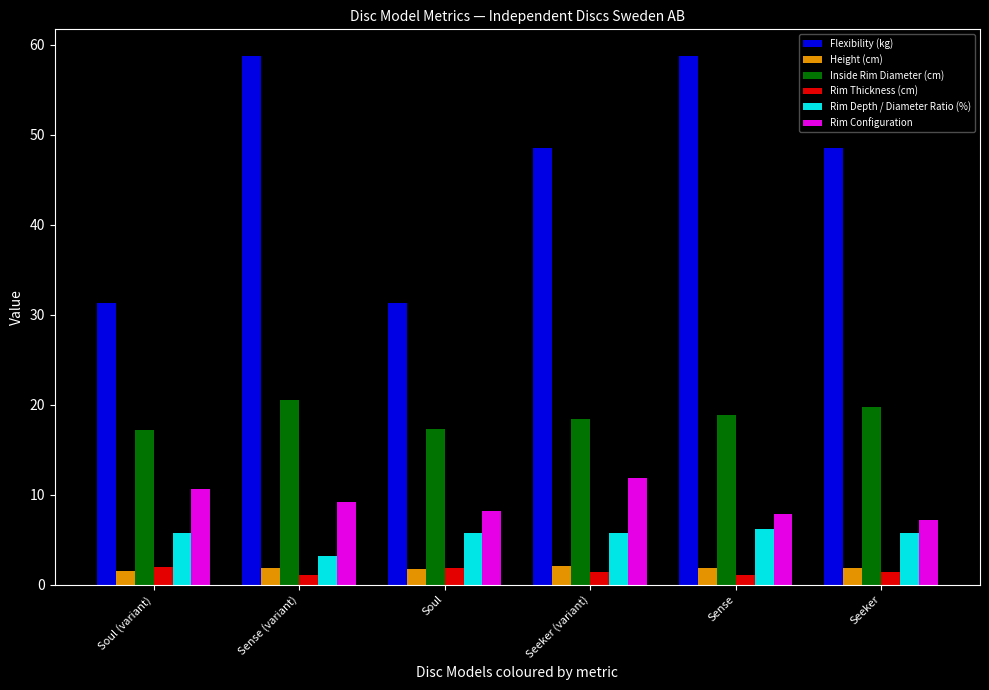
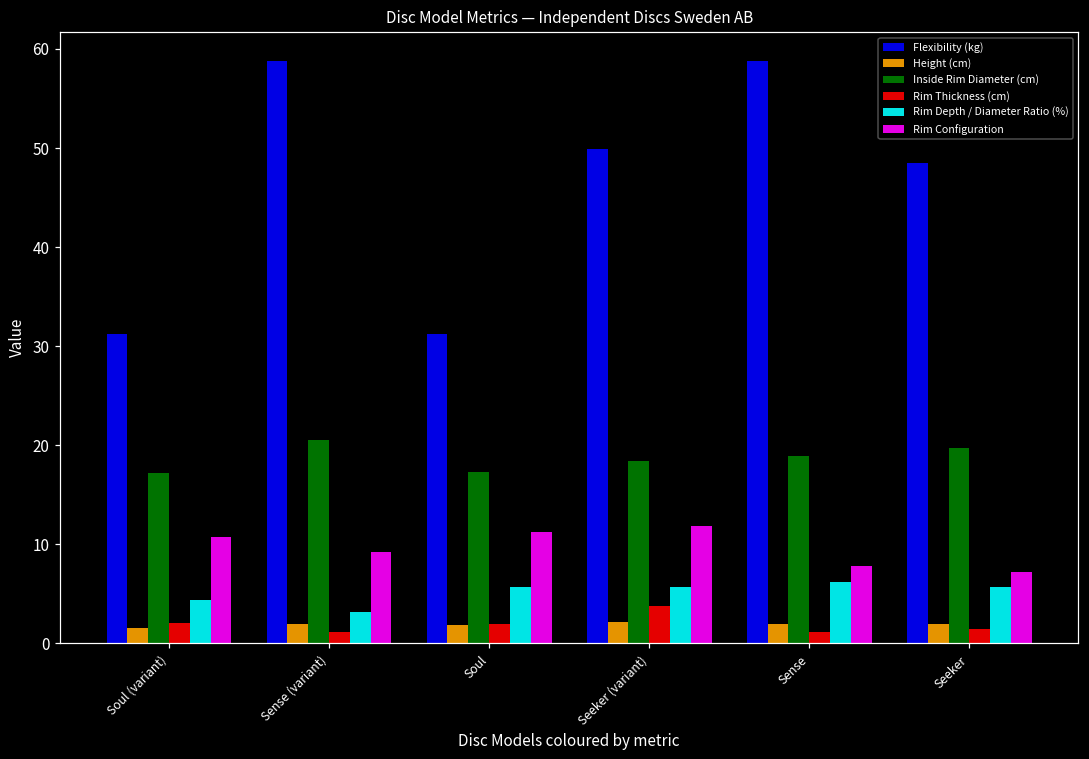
  {
    "Flexibility (kg)": {
      "Soul (variant)": 31,
      "Sense (variant)": 59,
      "Soul": 31,
-     "Seeker (variant)": 49,
+     "Seeker (variant)": 50,
      "Sense": 59,
      "Seeker": 49
    },
    "Height (cm)": {
      "Soul (variant)": 2,
      "Sense (variant)": 2,
      "Soul": 2,
      "Seeker (variant)": 2,
      "Sense": 2,
      "Seeker": 2
    },
    "Inside Rim Diameter (cm)": {
      "Soul (variant)": 17,
      "Sense (variant)": 21,
      "Soul": 17,
      "Seeker (variant)": 18,
      "Sense": 19,
      "Seeker": 20
    },
    "Rim Thickness (cm)": {
      "Soul (variant)": 2,
      "Sense (variant)": 1,
      "Soul": 2,
-     "Seeker (variant)": 1,
+     "Seeker (variant)": 4,
      "Sense": 1,
      "Seeker": 1
    },
    "Rim Depth / Diameter Ratio (%)": {
-     "Soul (variant)": 6,
+     "Soul (variant)": 4,
      "Sense (variant)": 3,
      "Soul": 6,
      "Seeker (variant)": 6,
      "Sense": 6,
      "Seeker": 6
    },
    "Rim Configuration": {
      "Soul (variant)": 11,
      "Sense (variant)": 9,
-     "Soul": 8,
+     "Soul": 11,
      "Seeker (variant)": 12,
      "Sense": 8,
      "Seeker": 7
    }
  }
